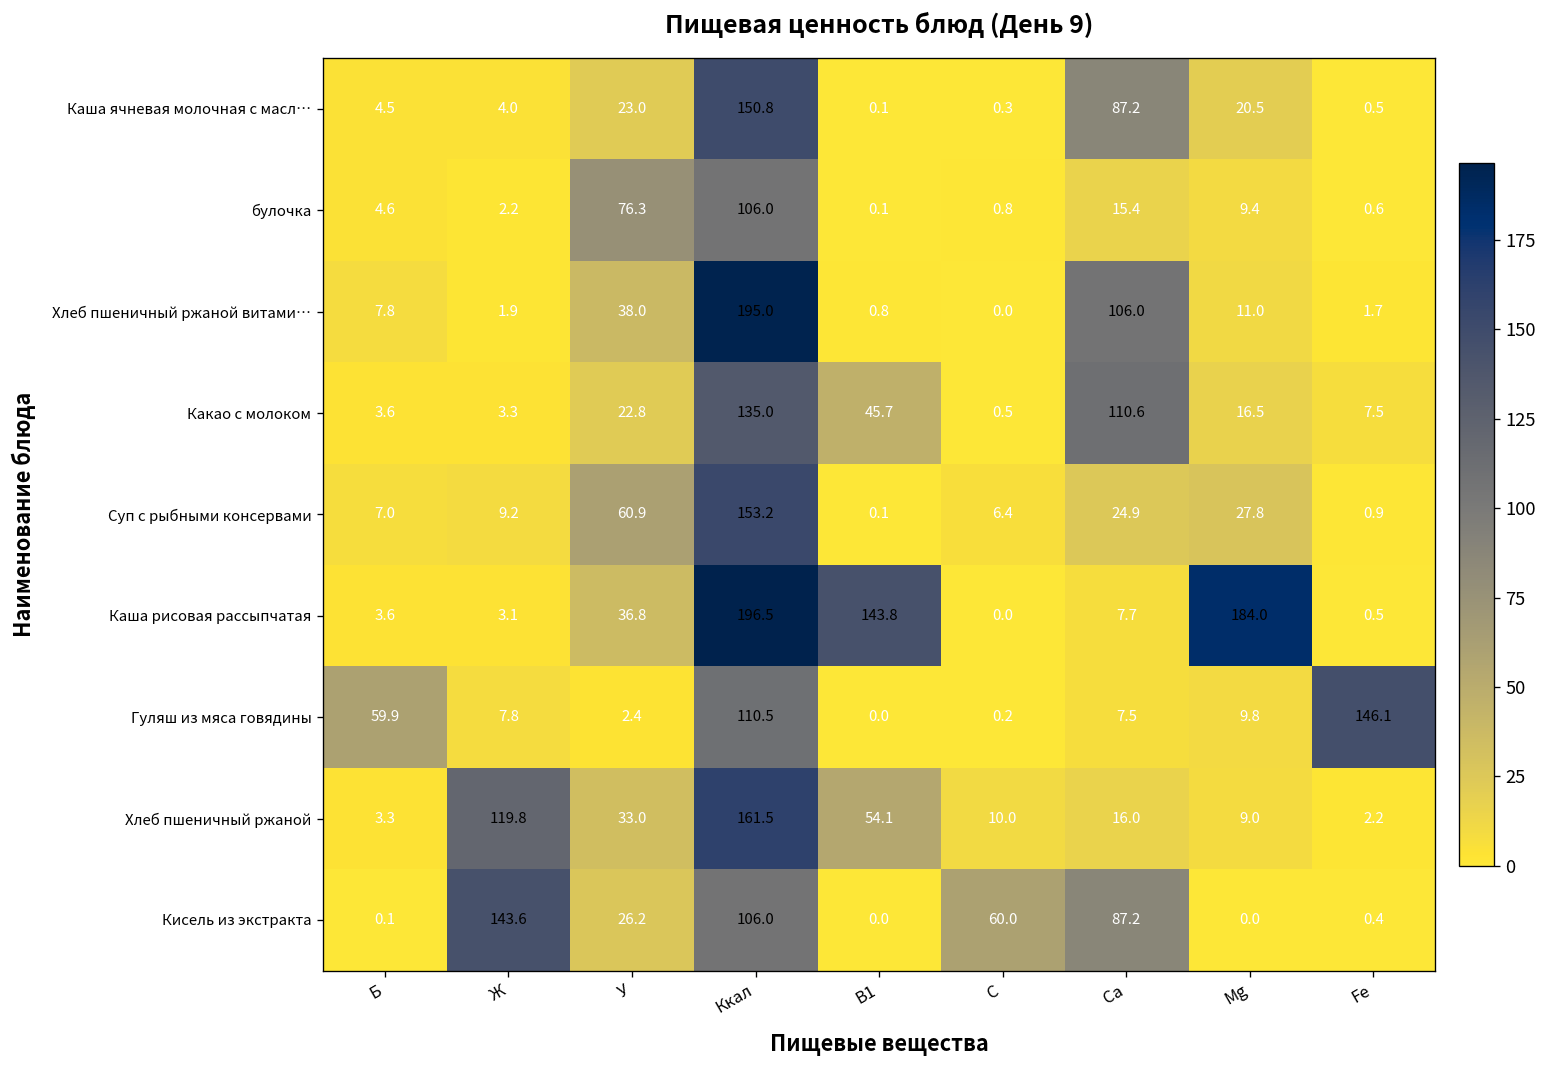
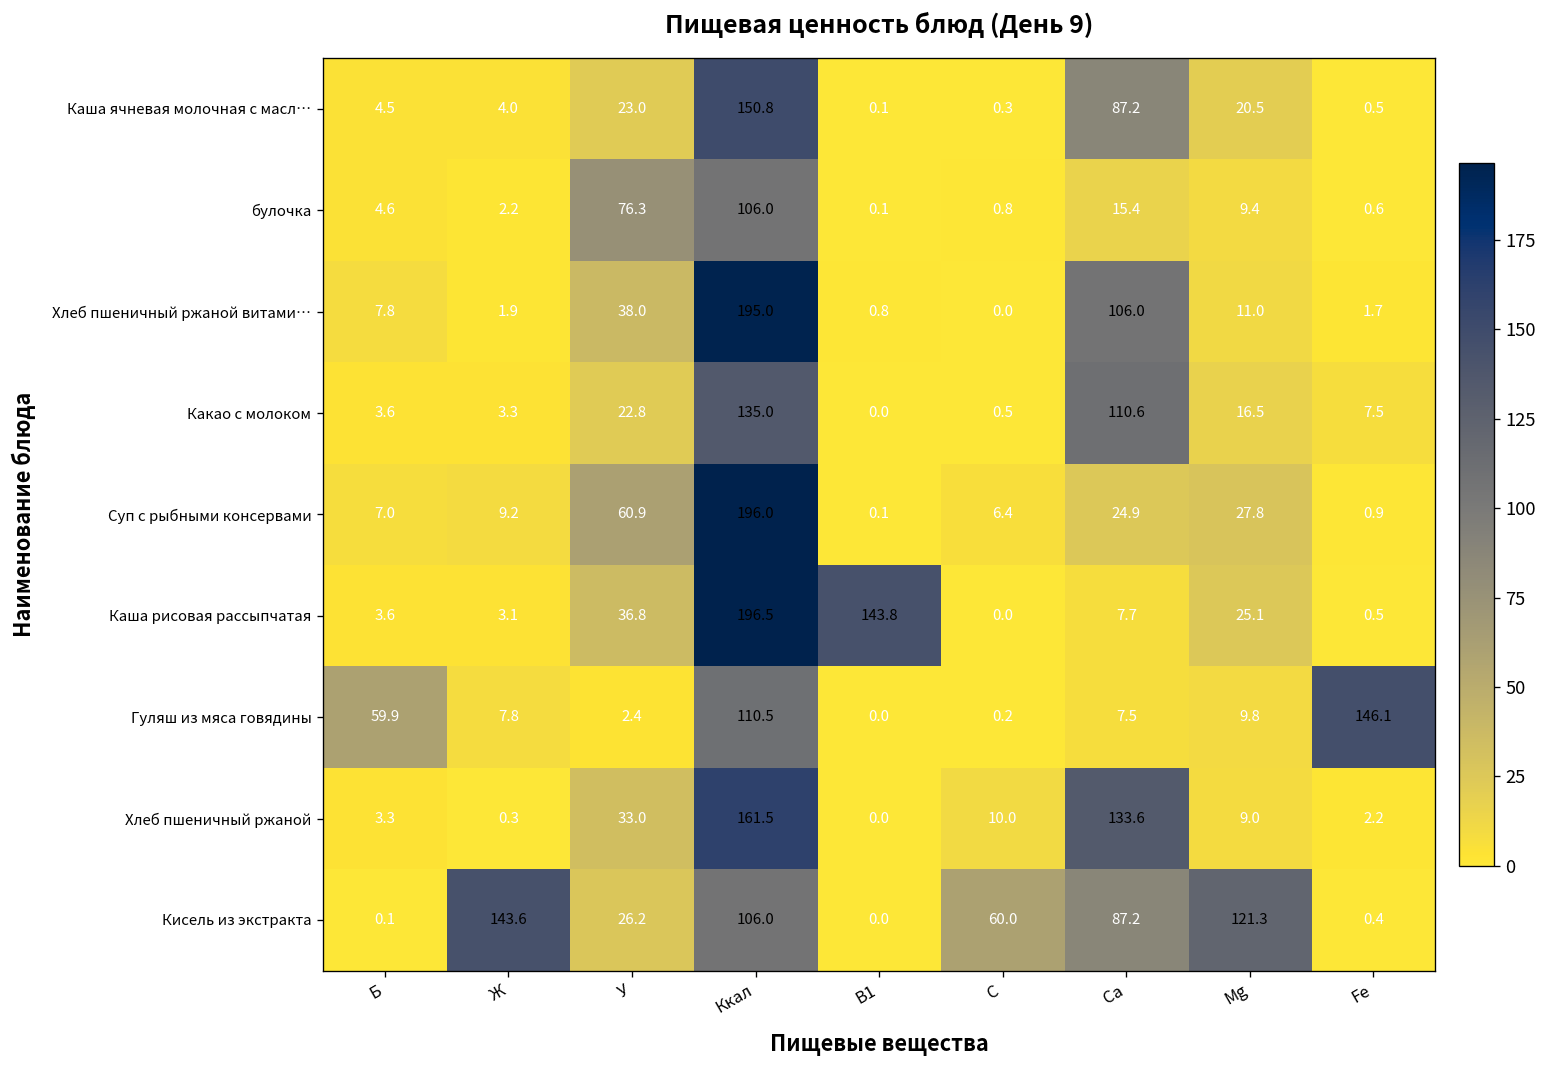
  {
    "Каша ячневая молочная с масл…": {
      "Б": 4.5,
      "Ж": 4.0,
      "У": 23.0,
      "Ккал": 150.8,
      "В1": 0.1,
      "С": 0.3,
      "Ca": 87.2,
      "Mg": 20.5,
      "Fe": 0.5
    },
    "булочка": {
      "Б": 4.6,
      "Ж": 2.2,
      "У": 76.3,
      "Ккал": 106.0,
      "В1": 0.1,
      "С": 0.8,
      "Ca": 15.4,
      "Mg": 9.4,
      "Fe": 0.6
    },
    "Хлеб пшеничный ржаной витами…": {
      "Б": 7.8,
      "Ж": 1.9,
      "У": 38.0,
      "Ккал": 195.0,
      "В1": 0.8,
      "С": 0.0,
      "Ca": 106.0,
      "Mg": 11.0,
      "Fe": 1.7
    },
    "Какао с молоком": {
      "Б": 3.6,
      "Ж": 3.3,
      "У": 22.8,
      "Ккал": 135.0,
-     "В1": 45.7,
+     "В1": 0.0,
      "С": 0.5,
      "Ca": 110.6,
      "Mg": 16.5,
      "Fe": 7.5
    },
    "Суп с рыбными консервами": {
      "Б": 7.0,
      "Ж": 9.2,
      "У": 60.9,
-     "Ккал": 153.2,
+     "Ккал": 196.0,
      "В1": 0.1,
      "С": 6.4,
      "Ca": 24.9,
      "Mg": 27.8,
      "Fe": 0.9
    },
    "Каша рисовая рассыпчатая": {
      "Б": 3.6,
      "Ж": 3.1,
      "У": 36.8,
      "Ккал": 196.5,
      "В1": 143.8,
      "С": 0.0,
      "Ca": 7.7,
-     "Mg": 184.0,
+     "Mg": 25.1,
      "Fe": 0.5
    },
    "Гуляш из мяса говядины": {
      "Б": 59.9,
      "Ж": 7.8,
      "У": 2.4,
      "Ккал": 110.5,
      "В1": 0.0,
      "С": 0.2,
      "Ca": 7.5,
      "Mg": 9.8,
      "Fe": 146.1
    },
    "Хлеб пшеничный ржаной": {
      "Б": 3.3,
-     "Ж": 119.8,
+     "Ж": 0.3,
      "У": 33.0,
      "Ккал": 161.5,
-     "В1": 54.1,
+     "В1": 0.0,
      "С": 10.0,
-     "Ca": 16.0,
+     "Ca": 133.6,
      "Mg": 9.0,
      "Fe": 2.2
    },
    "Кисель из экстракта": {
      "Б": 0.1,
      "Ж": 143.6,
      "У": 26.2,
      "Ккал": 106.0,
      "В1": 0.0,
      "С": 60.0,
      "Ca": 87.2,
-     "Mg": 0.0,
+     "Mg": 121.3,
      "Fe": 0.4
    }
  }
